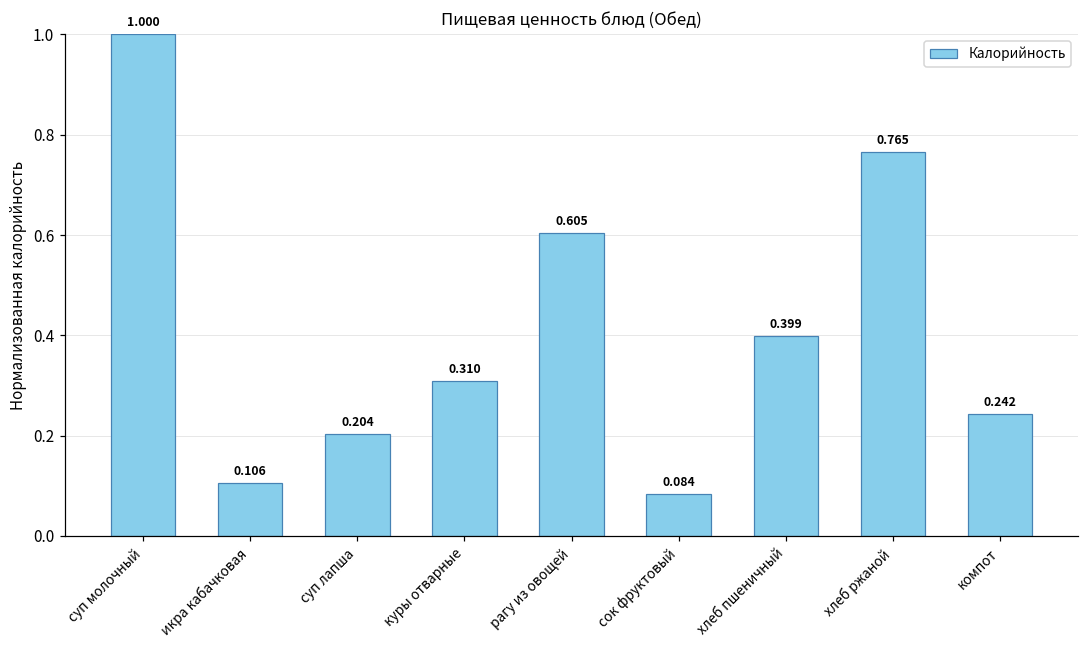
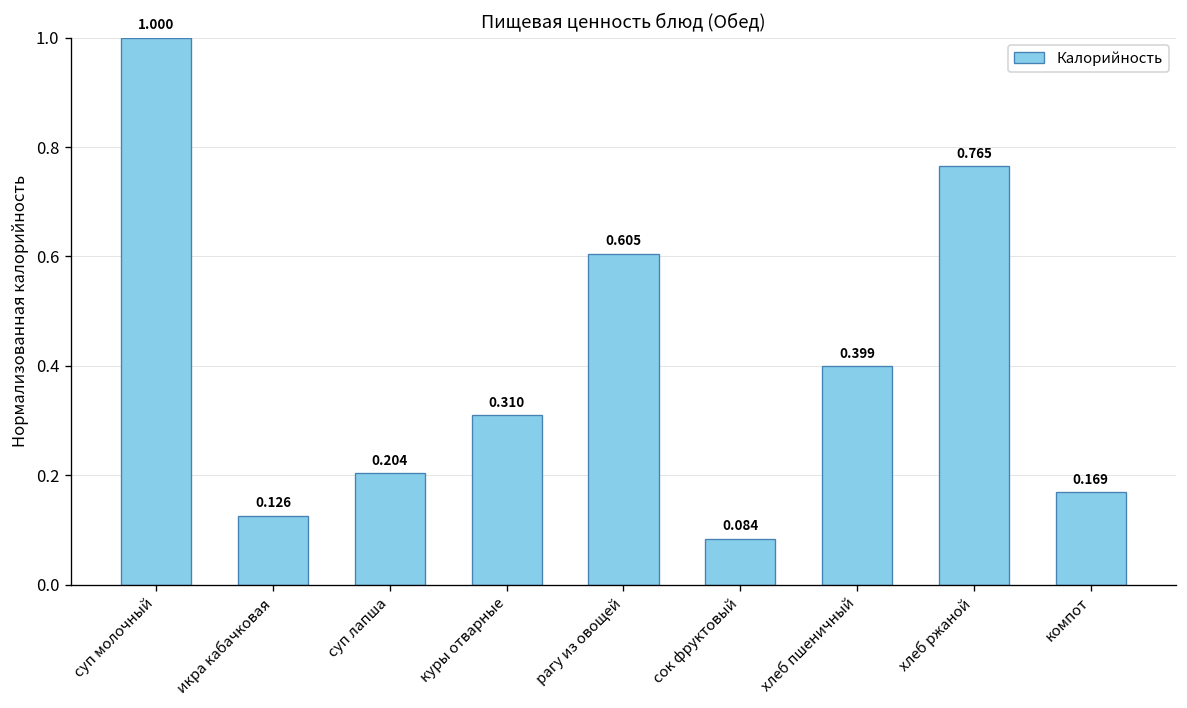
  {
    "суп молочный": 1.000,
-   "икра кабачковая": 0.106,
+   "икра кабачковая": 0.126,
    "суп лапша": 0.204,
    "куры отварные": 0.310,
    "рагу из овощей": 0.605,
    "сок фруктовый": 0.084,
    "хлеб пшеничный": 0.399,
    "хлеб ржаной": 0.765,
-   "компот": 0.242
+   "компот": 0.169
  }
